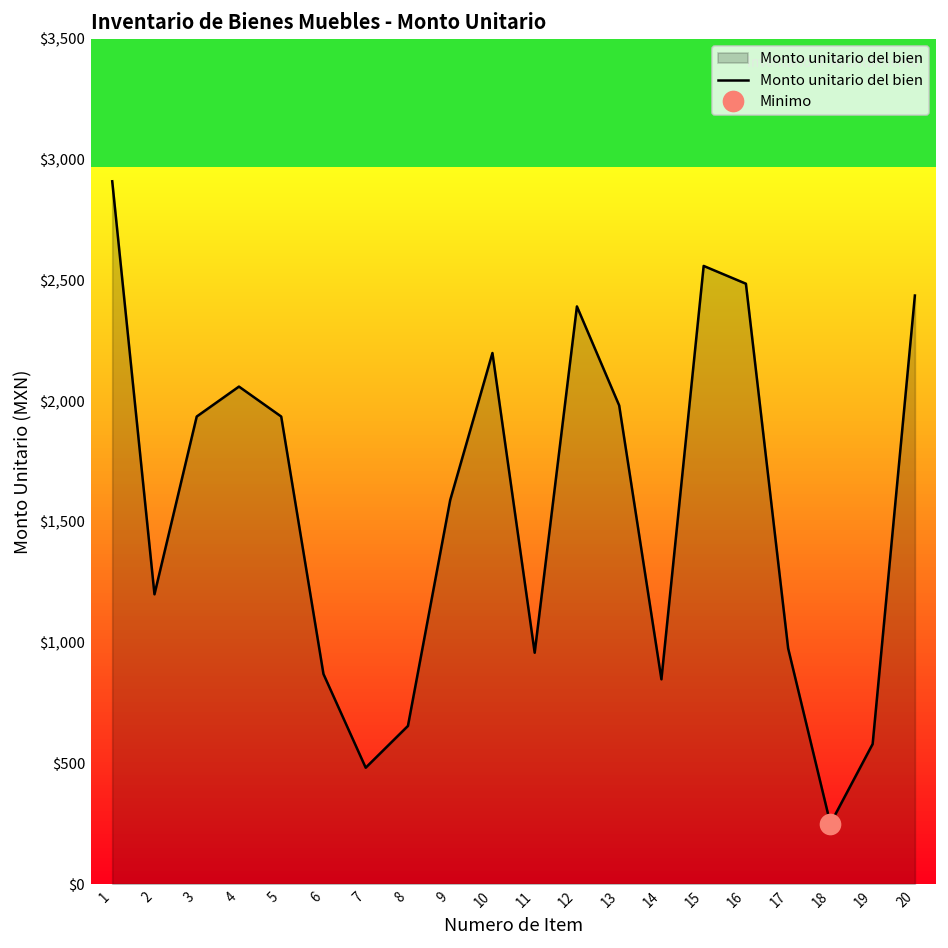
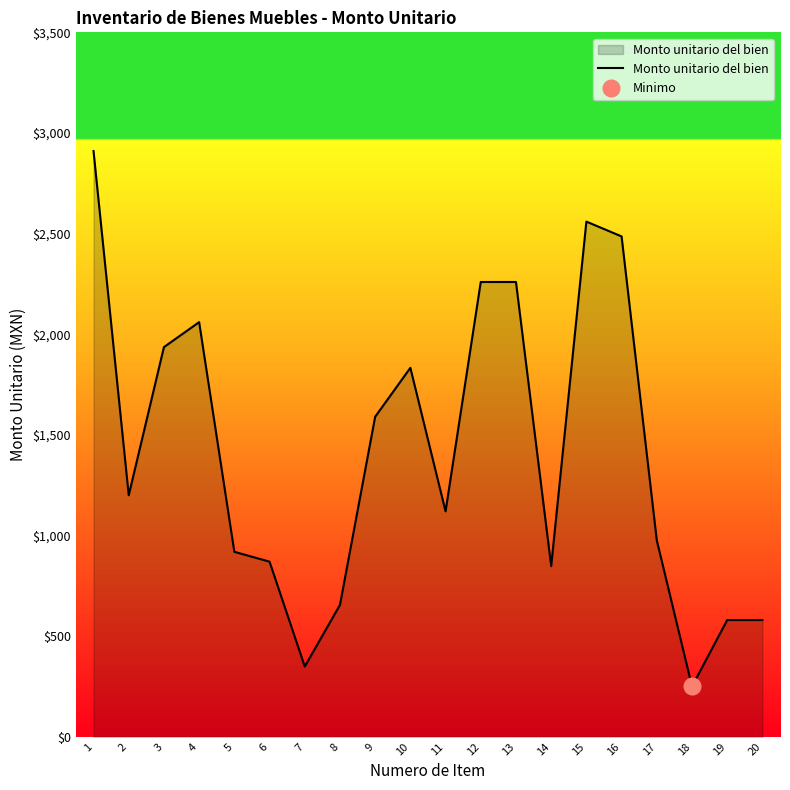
  {
    "Monto unitario del bien": {
      "1": "$2,910",
      "2": "$1,200",
      "3": "$1,940",
      "4": "$2,060",
-     "5": "$1,940",
+     "5": "$920",
      "6": "$870",
-     "7": "$480",
+     "7": "$350",
      "8": "$660",
      "9": "$1,590",
-     "10": "$2,200",
-     "11": "$960",
-     "12": "$2,390",
-     "13": "$1,980",
+     "10": "$1,830",
+     "11": "$1,120",
+     "12": "$2,260",
+     "13": "$2,260",
      "14": "$850",
      "15": "$2,560",
      "16": "$2,490",
      "17": "$980",
      "19": "$580",
-     "20": "$2,440"
+     "20": "$580"
    }
  }
